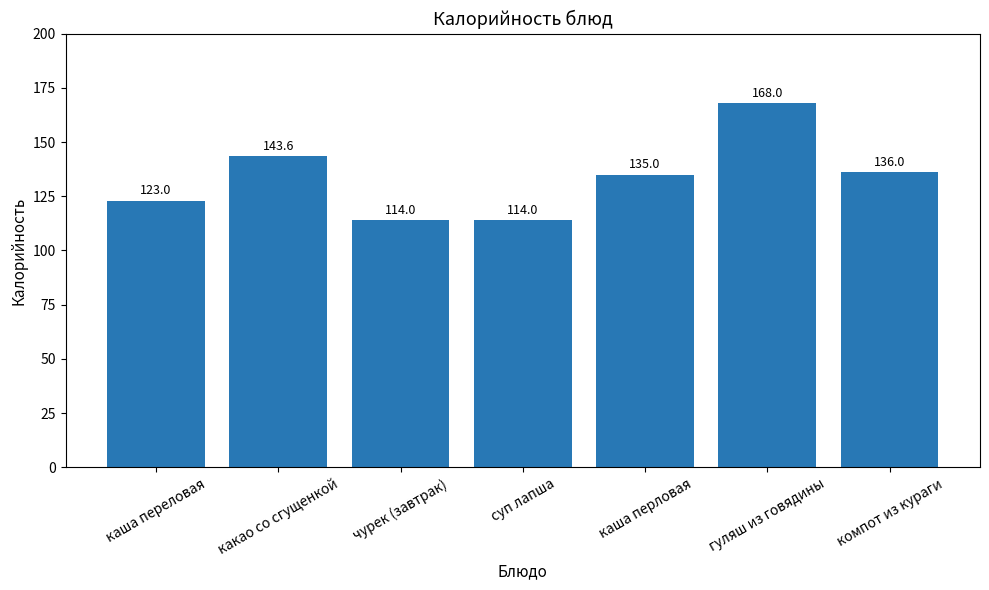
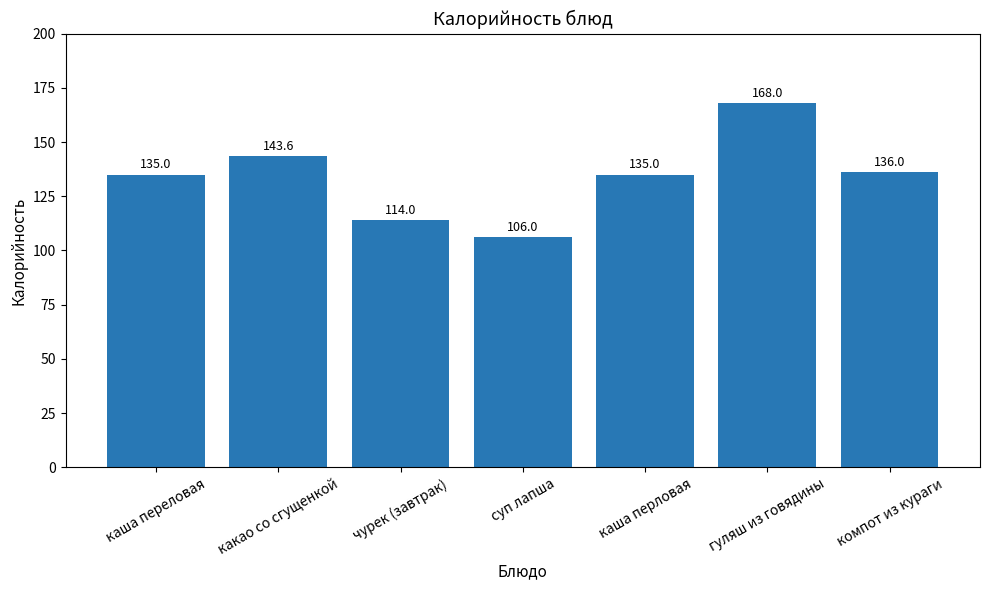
  {
-   "каша переловая": 123.0,
+   "каша переловая": 135.0,
    "какао со сгущенкой": 143.6,
    "чурек (завтрак)": 114.0,
-   "суп лапша": 114.0,
+   "суп лапша": 106.0,
    "каша перловая": 135.0,
    "гуляш из говядины": 168.0,
    "компот из кураги": 136.0
  }
